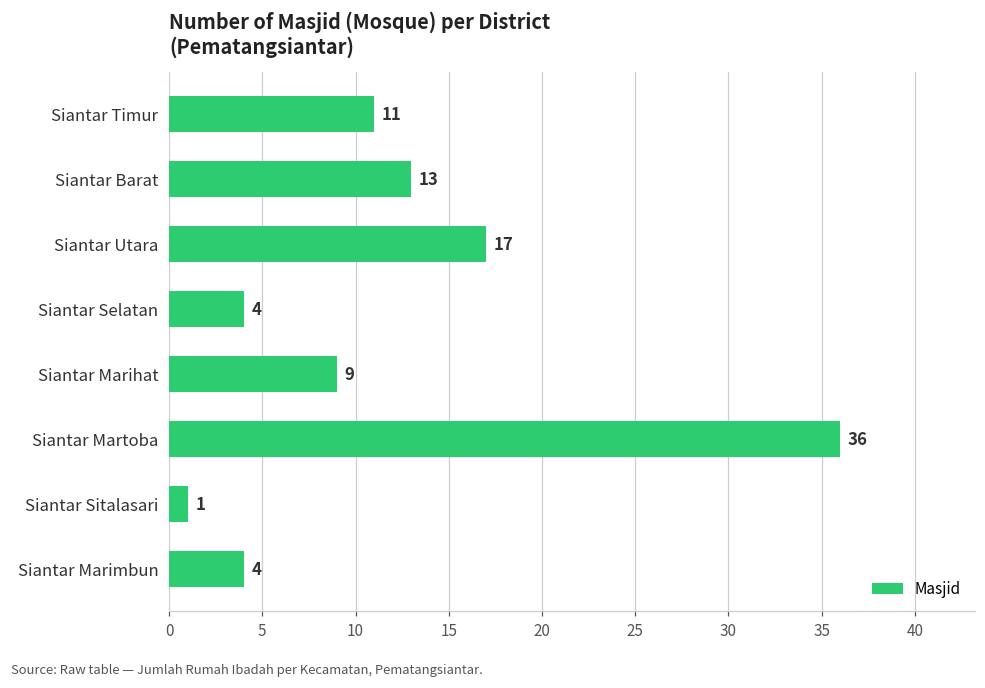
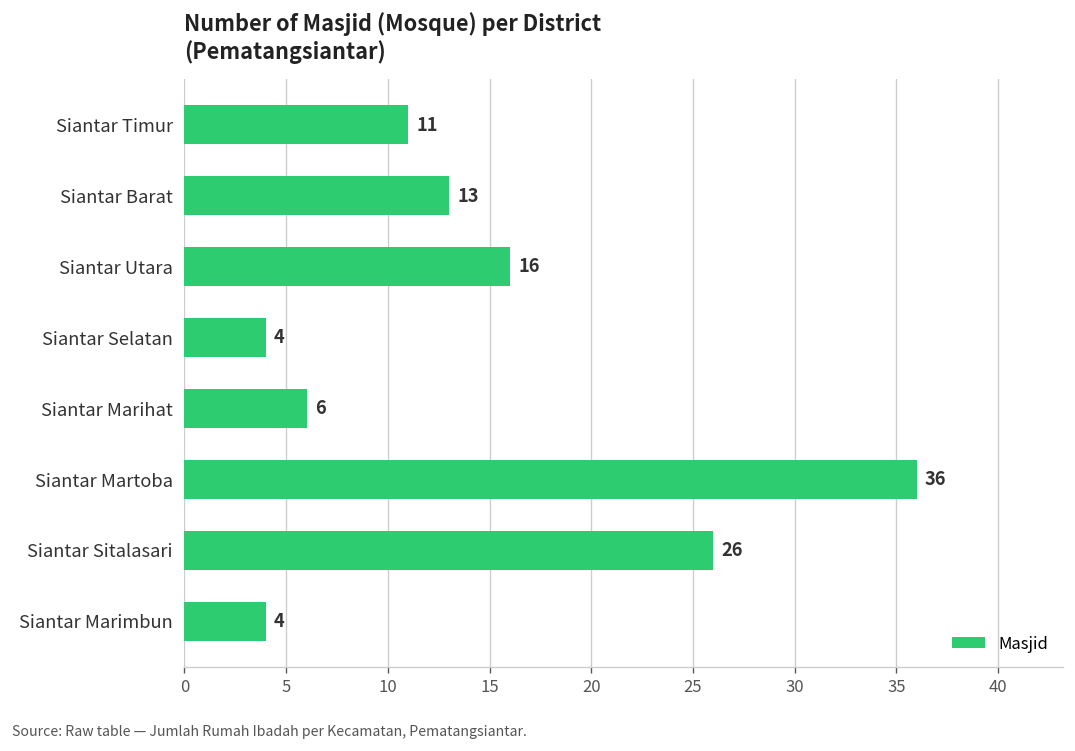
  {
    "Siantar Timur": 11,
    "Siantar Barat": 13,
-   "Siantar Utara": 17,
+   "Siantar Utara": 16,
    "Siantar Selatan": 4,
-   "Siantar Marihat": 9,
+   "Siantar Marihat": 6,
    "Siantar Martoba": 36,
-   "Siantar Sitalasari": 1,
+   "Siantar Sitalasari": 26,
    "Siantar Marimbun": 4
  }
